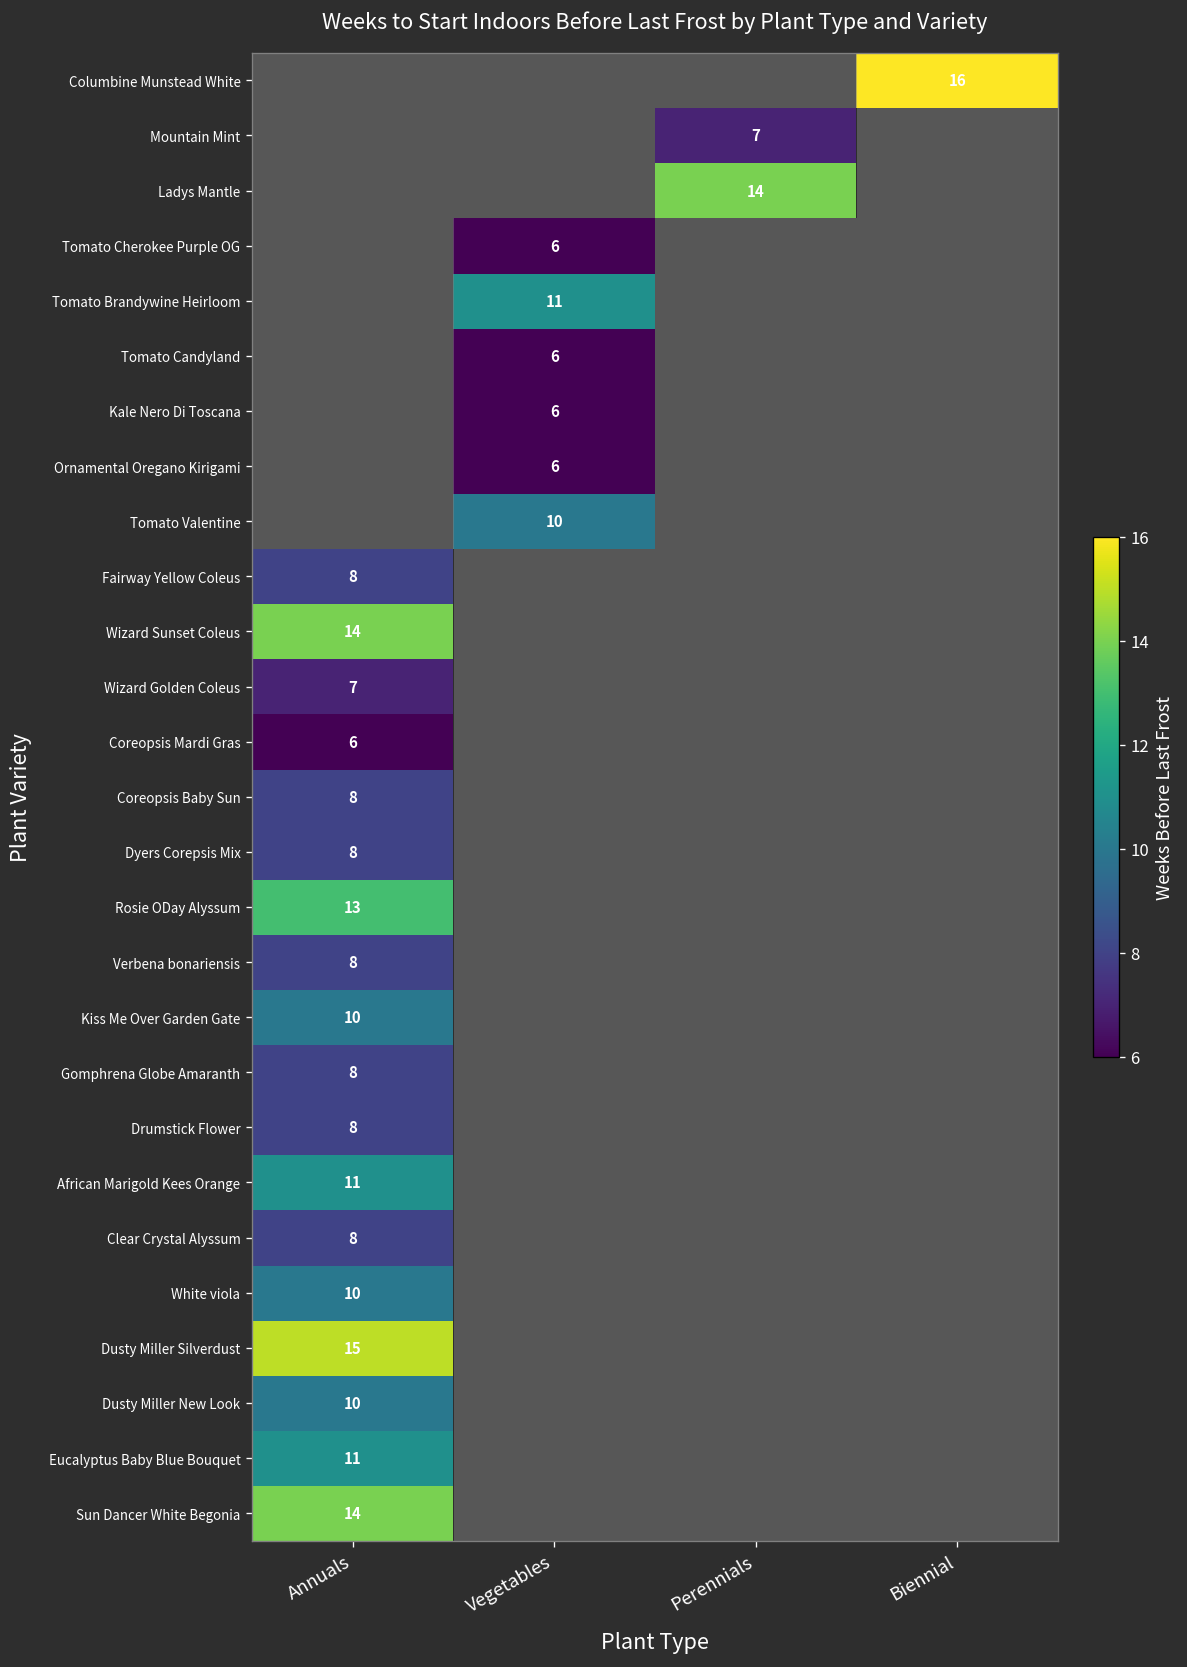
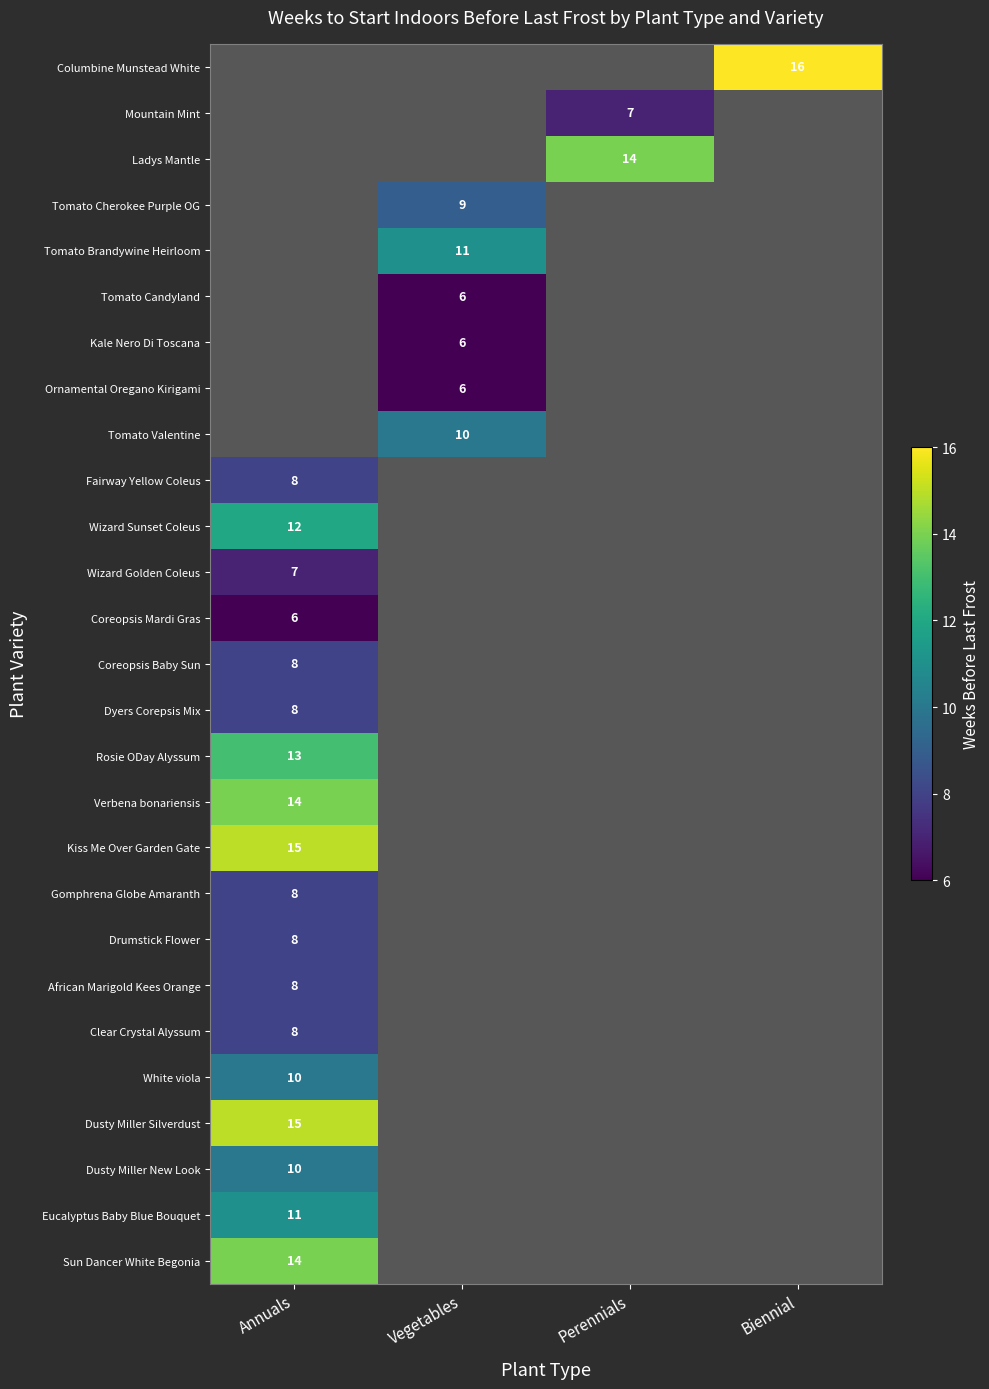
  {
    "Columbine Munstead White": {
      "Biennial": 16
    },
    "Mountain Mint": {
      "Perennials": 7
    },
    "Ladys Mantle": {
      "Perennials": 14
    },
    "Tomato Cherokee Purple OG": {
-     "Vegetables": 6
+     "Vegetables": 9
    },
    "Tomato Brandywine Heirloom": {
      "Vegetables": 11
    },
    "Tomato Candyland": {
      "Vegetables": 6
    },
    "Kale Nero Di Toscana": {
      "Vegetables": 6
    },
    "Ornamental Oregano Kirigami": {
      "Vegetables": 6
    },
    "Tomato Valentine": {
      "Vegetables": 10
    },
    "Fairway Yellow Coleus": {
      "Annuals": 8
    },
    "Wizard Sunset Coleus": {
-     "Annuals": 14
+     "Annuals": 12
    },
    "Wizard Golden Coleus": {
      "Annuals": 7
    },
    "Coreopsis Mardi Gras": {
      "Annuals": 6
    },
    "Coreopsis Baby Sun": {
      "Annuals": 8
    },
    "Dyers Corepsis Mix": {
      "Annuals": 8
    },
    "Rosie ODay Alyssum": {
      "Annuals": 13
    },
    "Verbena bonariensis": {
-     "Annuals": 8
+     "Annuals": 14
    },
    "Kiss Me Over Garden Gate": {
-     "Annuals": 10
+     "Annuals": 15
    },
    "Gomphrena Globe Amaranth": {
      "Annuals": 8
    },
    "Drumstick Flower": {
      "Annuals": 8
    },
    "African Marigold Kees Orange": {
-     "Annuals": 11
+     "Annuals": 8
    },
    "Clear Crystal Alyssum": {
      "Annuals": 8
    },
    "White viola": {
      "Annuals": 10
    },
    "Dusty Miller Silverdust": {
      "Annuals": 15
    },
    "Dusty Miller New Look": {
      "Annuals": 10
    },
    "Eucalyptus Baby Blue Bouquet": {
      "Annuals": 11
    },
    "Sun Dancer White Begonia": {
      "Annuals": 14
    }
  }
